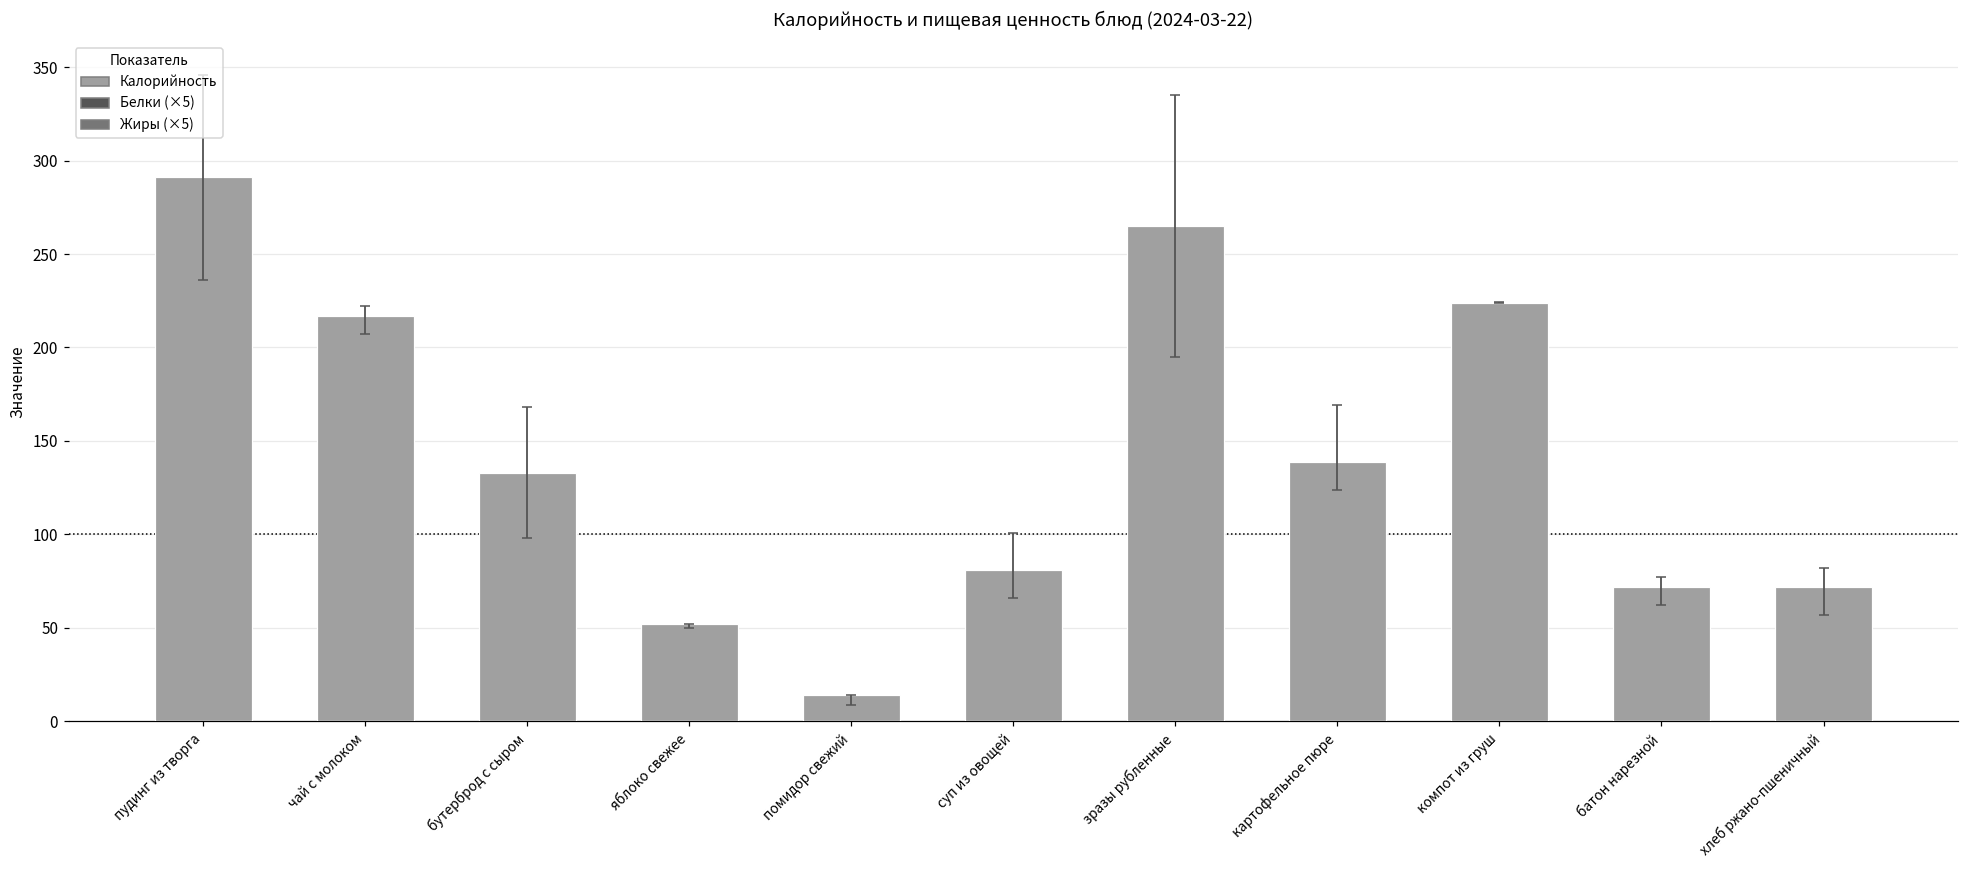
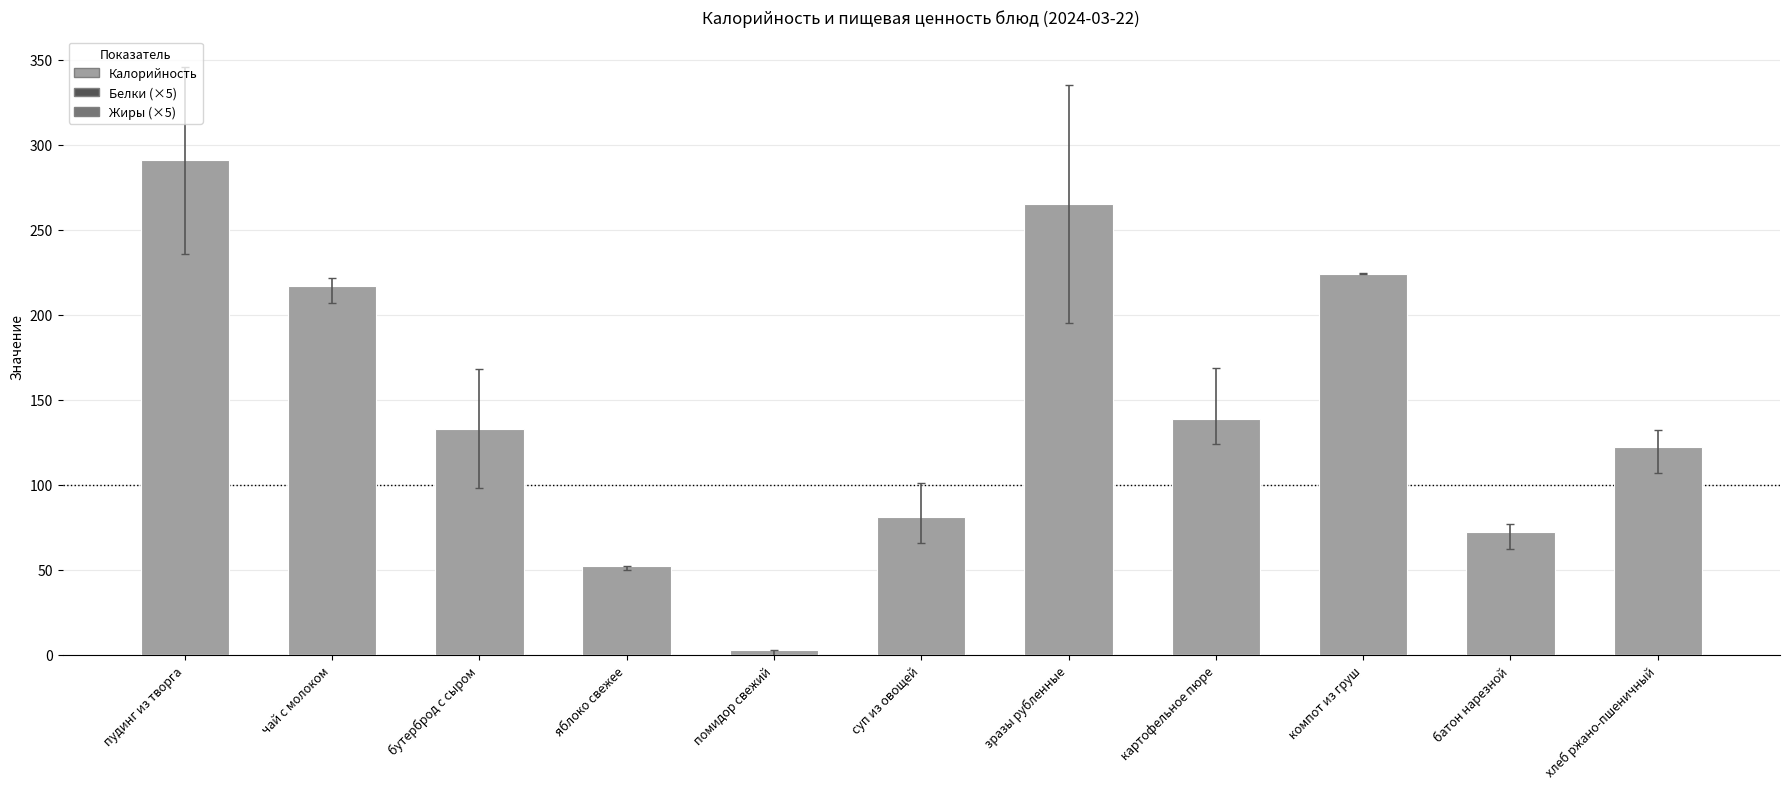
  {
    "Калорийность": {
      "пудинг из творга": 291,
      "чай с молоком": 217,
      "бутерброд с сыром": 133,
      "яблоко свежее": 52,
-     "помидор свежий": 14,
+     "помидор свежий": 3,
      "суп из овощей": 81,
      "зразы рубленные": 265,
      "картофельное пюре": 139,
      "компот из груш": 224,
      "батон нарезной": 72,
-     "хлеб ржано-пшеничный": 72
+     "хлеб ржано-пшеничный": 122
    }
  }
